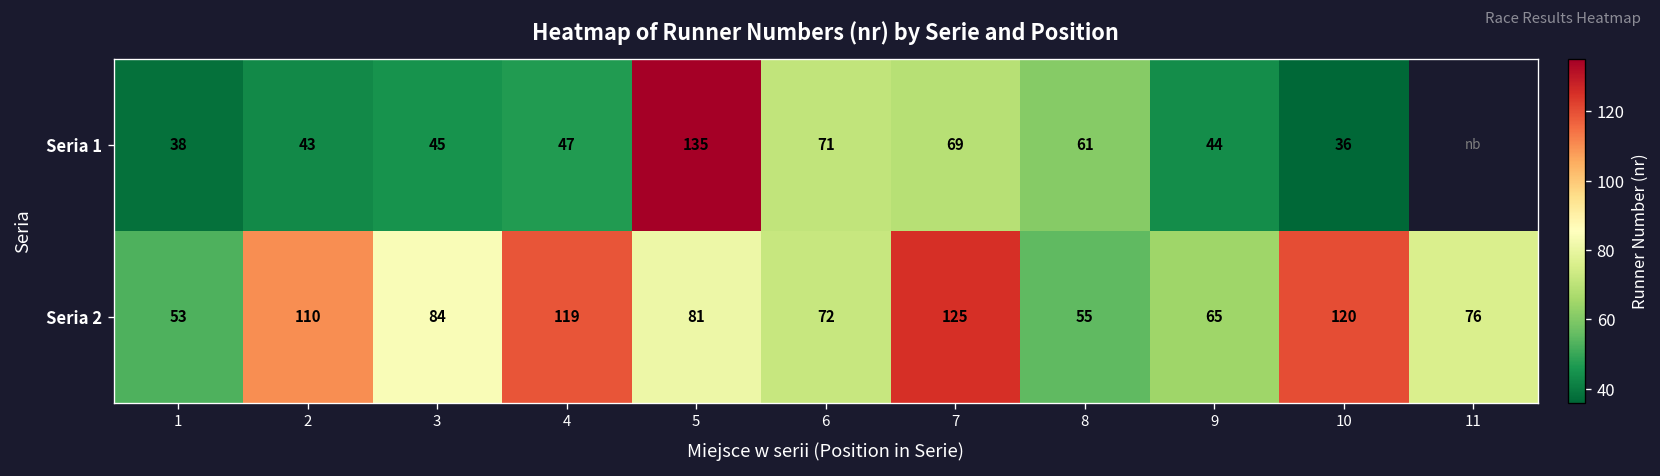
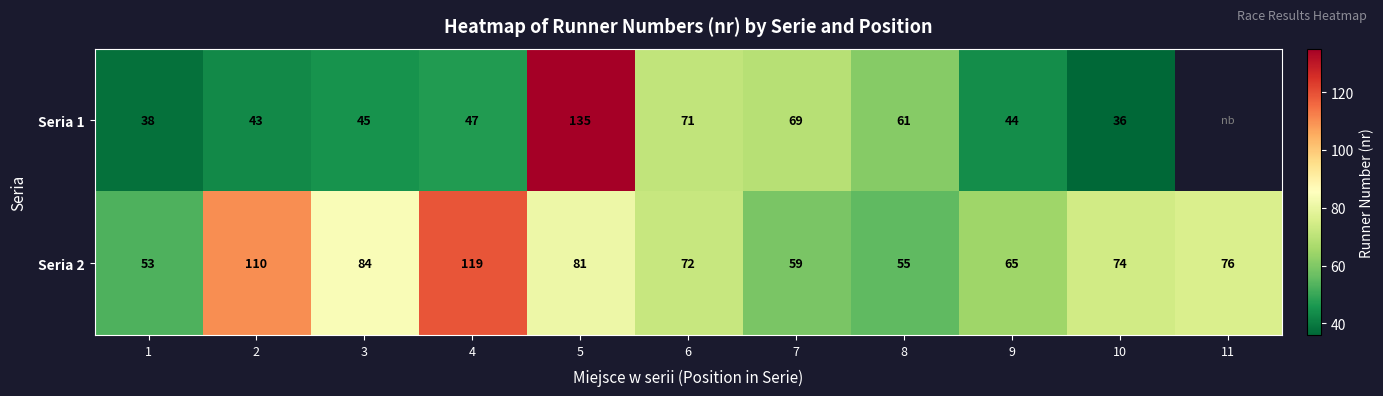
  {
    "Seria 1": {
      "1": 38,
      "2": 43,
      "3": 45,
      "4": 47,
      "5": 135,
      "6": 71,
      "7": 69,
      "8": 61,
      "9": 44,
      "10": 36
    },
    "Seria 2": {
      "1": 53,
      "2": 110,
      "3": 84,
      "4": 119,
      "5": 81,
      "6": 72,
-     "7": 125,
+     "7": 59,
      "8": 55,
      "9": 65,
-     "10": 120,
+     "10": 74,
      "11": 76
    }
  }
